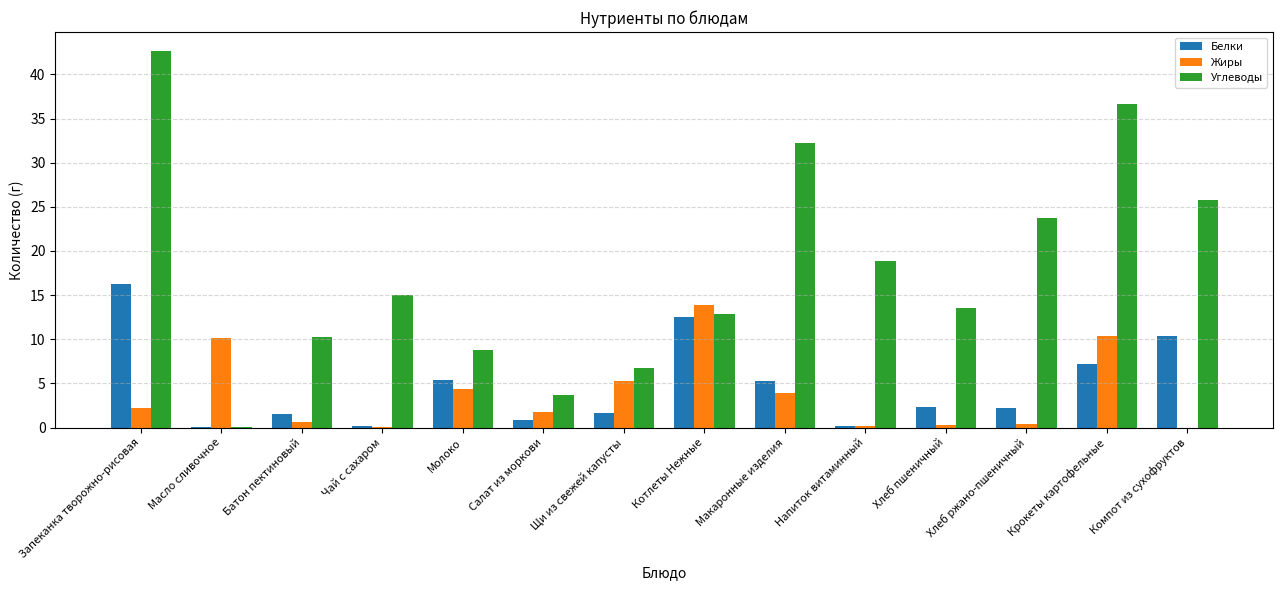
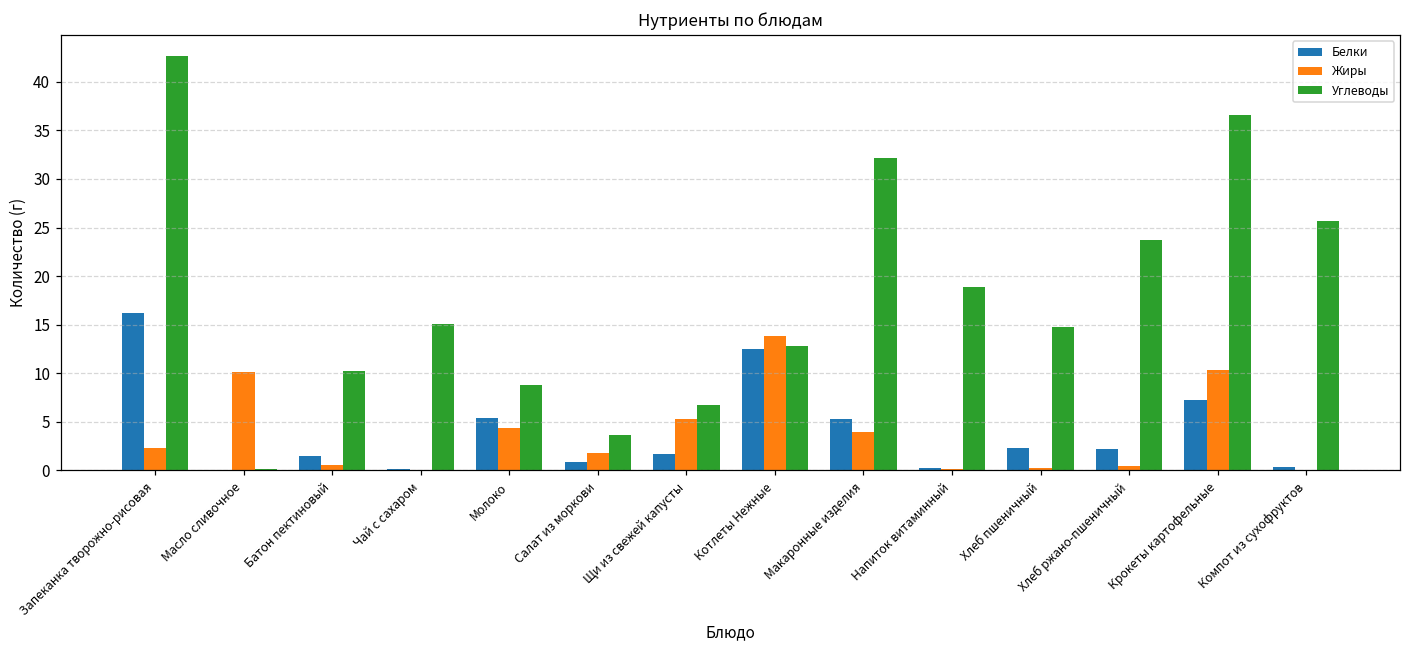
  {
    "Белки": {
      "Запеканка творожно-рисовая": 16,
      "Батон пектиновый": 2,
      "Молоко": 5,
      "Салат из моркови": 1,
      "Щи из свежей капусты": 2,
      "Котлеты Нежные": 12,
      "Макаронные изделия": 5,
      "Хлеб пшеничный": 2,
      "Хлеб ржано-пшеничный": 2,
      "Крокеты картофельные": 7,
-     "Компот из сухофруктов": 10
+     "Компот из сухофруктов": 0
    },
    "Жиры": {
      "Запеканка творожно-рисовая": 2,
      "Масло сливочное": 10,
      "Батон пектиновый": 1,
      "Молоко": 4,
      "Салат из моркови": 2,
      "Щи из свежей капусты": 5,
      "Котлеты Нежные": 14,
      "Макаронные изделия": 4,
      "Хлеб ржано-пшеничный": 0,
      "Крокеты картофельные": 10,
      "Компот из сухофруктов": 0
    },
    "Углеводы": {
      "Запеканка творожно-рисовая": 43,
      "Батон пектиновый": 10,
      "Чай с сахаром": 15,
      "Молоко": 9,
      "Салат из моркови": 4,
      "Щи из свежей капусты": 7,
      "Котлеты Нежные": 13,
      "Макаронные изделия": 32,
      "Напиток витаминный": 19,
-     "Хлеб пшеничный": 14,
+     "Хлеб пшеничный": 15,
      "Хлеб ржано-пшеничный": 24,
      "Крокеты картофельные": 37,
      "Компот из сухофруктов": 26
    }
  }
